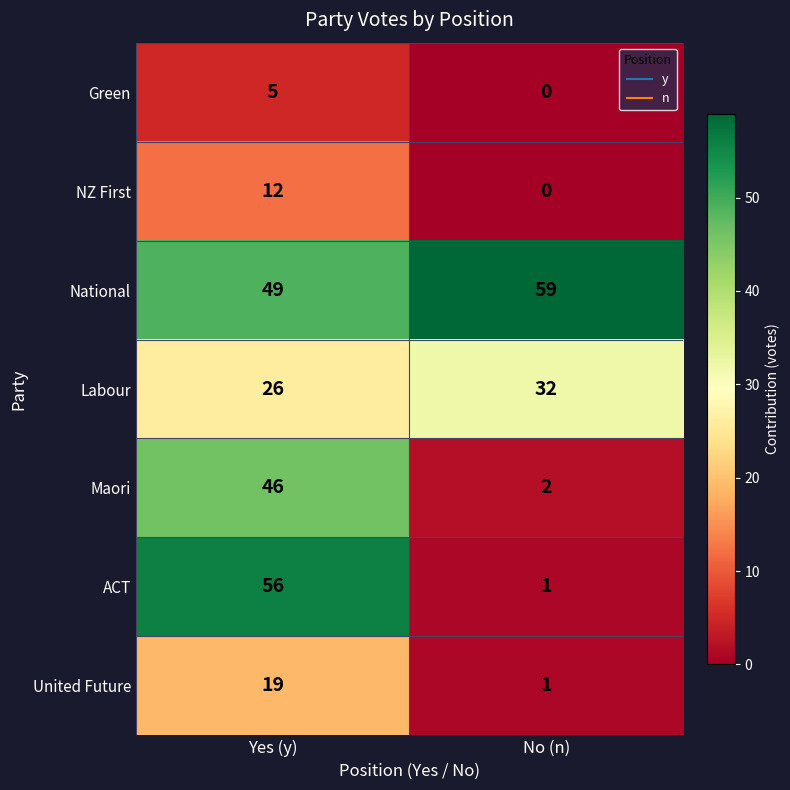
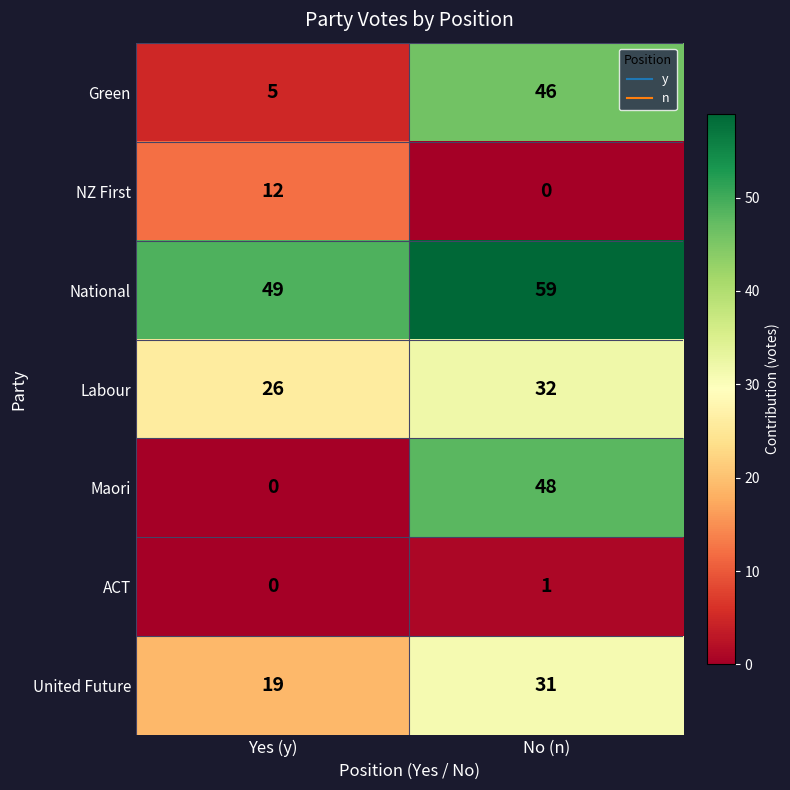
  {
    "Green": {
      "Yes (y)": 5,
-     "No (n)": 0
+     "No (n)": 46
    },
    "NZ First": {
      "Yes (y)": 12,
      "No (n)": 0
    },
    "National": {
      "Yes (y)": 49,
      "No (n)": 59
    },
    "Labour": {
      "Yes (y)": 26,
      "No (n)": 32
    },
    "Maori": {
-     "Yes (y)": 46,
-     "No (n)": 2
+     "Yes (y)": 0,
+     "No (n)": 48
    },
    "ACT": {
-     "Yes (y)": 56,
+     "Yes (y)": 0,
      "No (n)": 1
    },
    "United Future": {
      "Yes (y)": 19,
-     "No (n)": 1
+     "No (n)": 31
    }
  }
